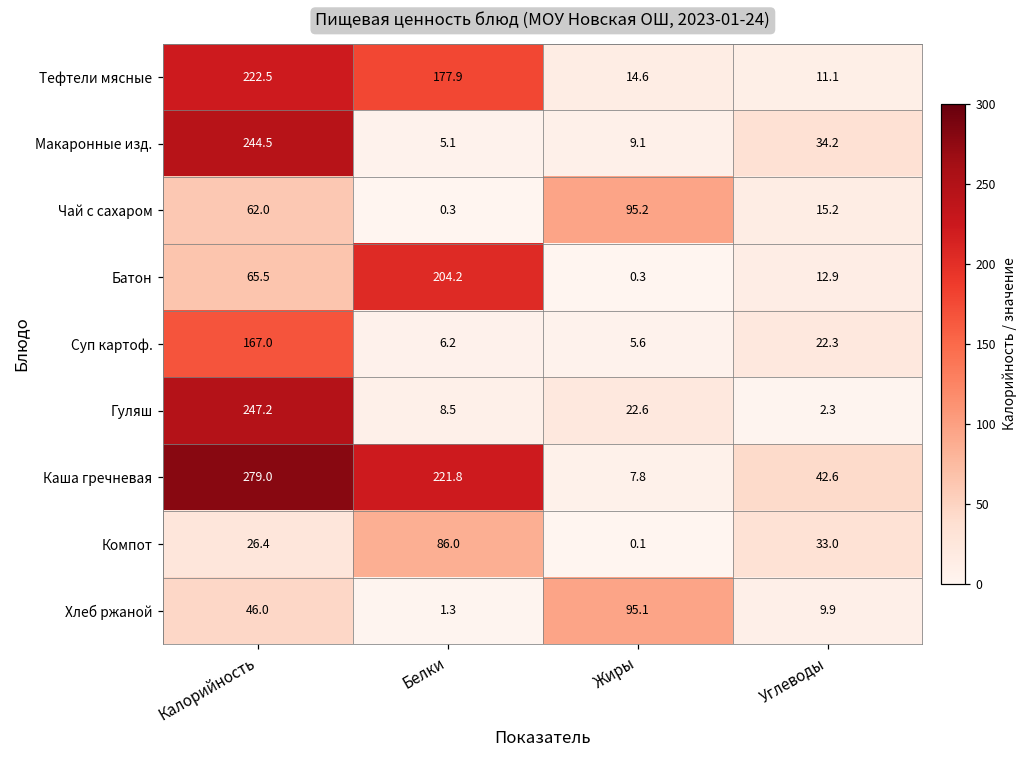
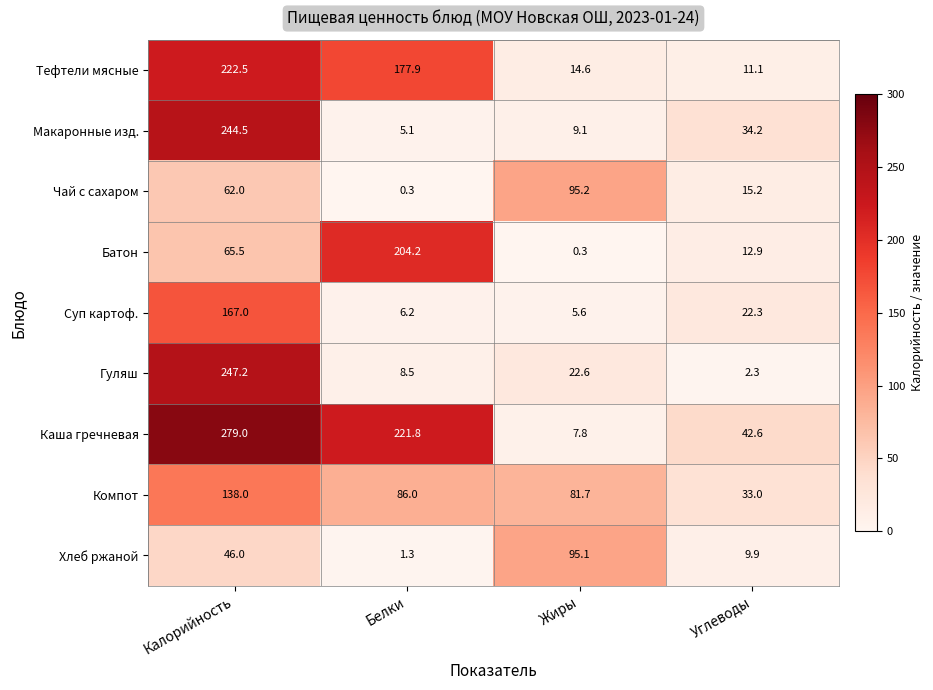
  {
    "Тефтели мясные": {
      "Калорийность": 222.5,
      "Белки": 177.9,
      "Жиры": 14.6,
      "Углеводы": 11.1
    },
    "Макаронные изд.": {
      "Калорийность": 244.5,
      "Белки": 5.1,
      "Жиры": 9.1,
      "Углеводы": 34.2
    },
    "Чай с сахаром": {
      "Калорийность": 62.0,
      "Белки": 0.3,
      "Жиры": 95.2,
      "Углеводы": 15.2
    },
    "Батон": {
      "Калорийность": 65.5,
      "Белки": 204.2,
      "Жиры": 0.3,
      "Углеводы": 12.9
    },
    "Суп картоф.": {
      "Калорийность": 167.0,
      "Белки": 6.2,
      "Жиры": 5.6,
      "Углеводы": 22.3
    },
    "Гуляш": {
      "Калорийность": 247.2,
      "Белки": 8.5,
      "Жиры": 22.6,
      "Углеводы": 2.3
    },
    "Каша гречневая": {
      "Калорийность": 279.0,
      "Белки": 221.8,
      "Жиры": 7.8,
      "Углеводы": 42.6
    },
    "Компот": {
-     "Калорийность": 26.4,
+     "Калорийность": 138.0,
      "Белки": 86.0,
-     "Жиры": 0.1,
+     "Жиры": 81.7,
      "Углеводы": 33.0
    },
    "Хлеб ржаной": {
      "Калорийность": 46.0,
      "Белки": 1.3,
      "Жиры": 95.1,
      "Углеводы": 9.9
    }
  }
